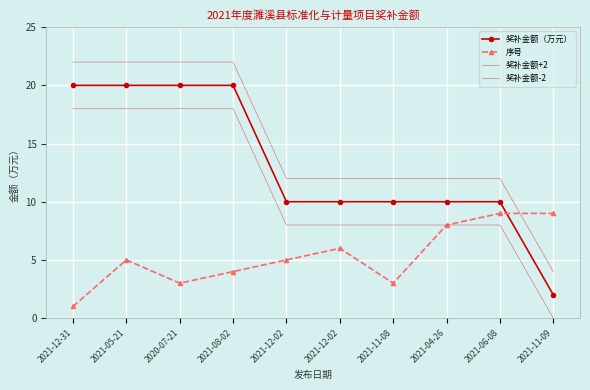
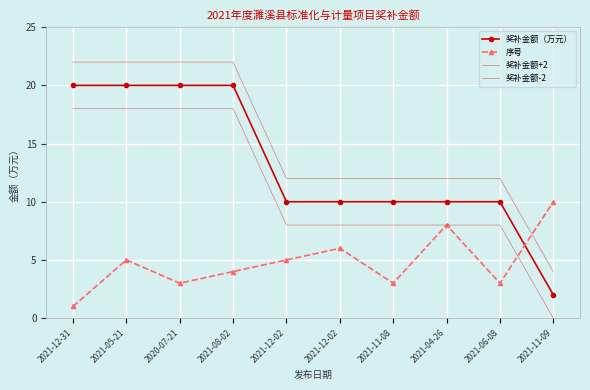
  {
    "序号": {
      "2021-12-31": 1,
      "2021-05-21": 5,
      "2020-07-21": 3,
      "2021-08-02": 4,
      "2021-11-08": 3,
-     "2021-06-08": 9,
-     "2021-11-09": 9
+     "2021-06-08": 3,
+     "2021-11-09": 10
    }
  }
